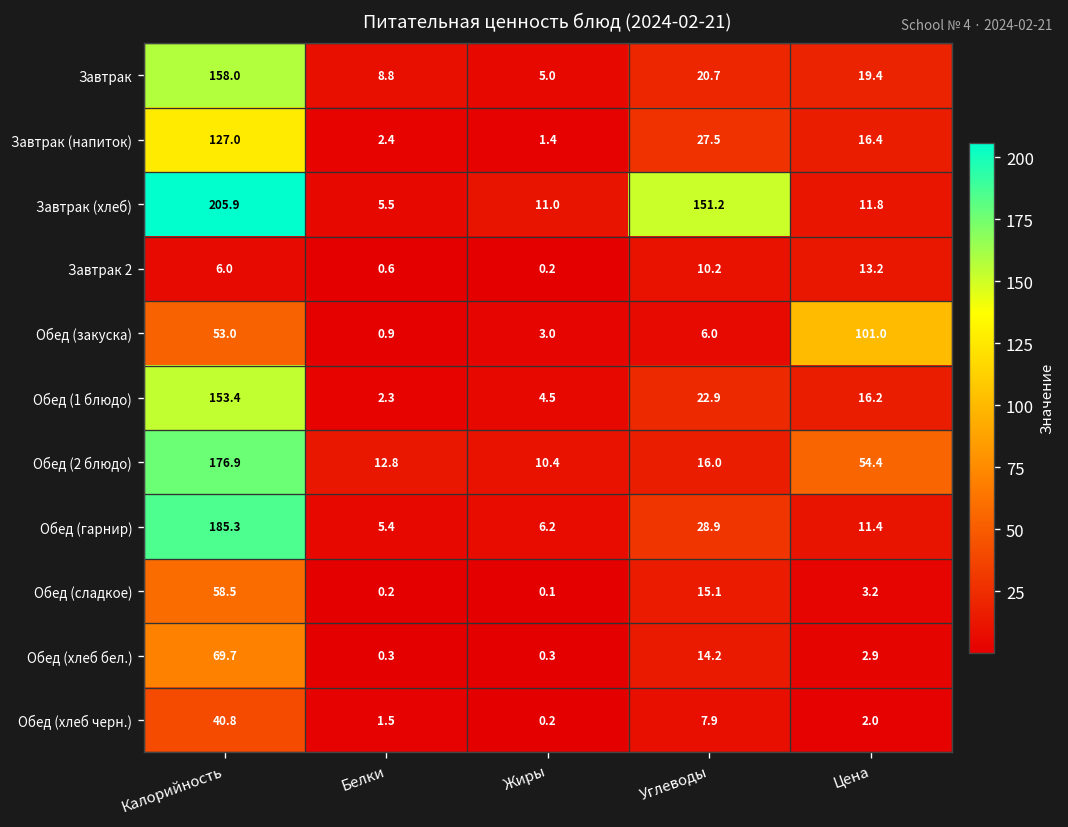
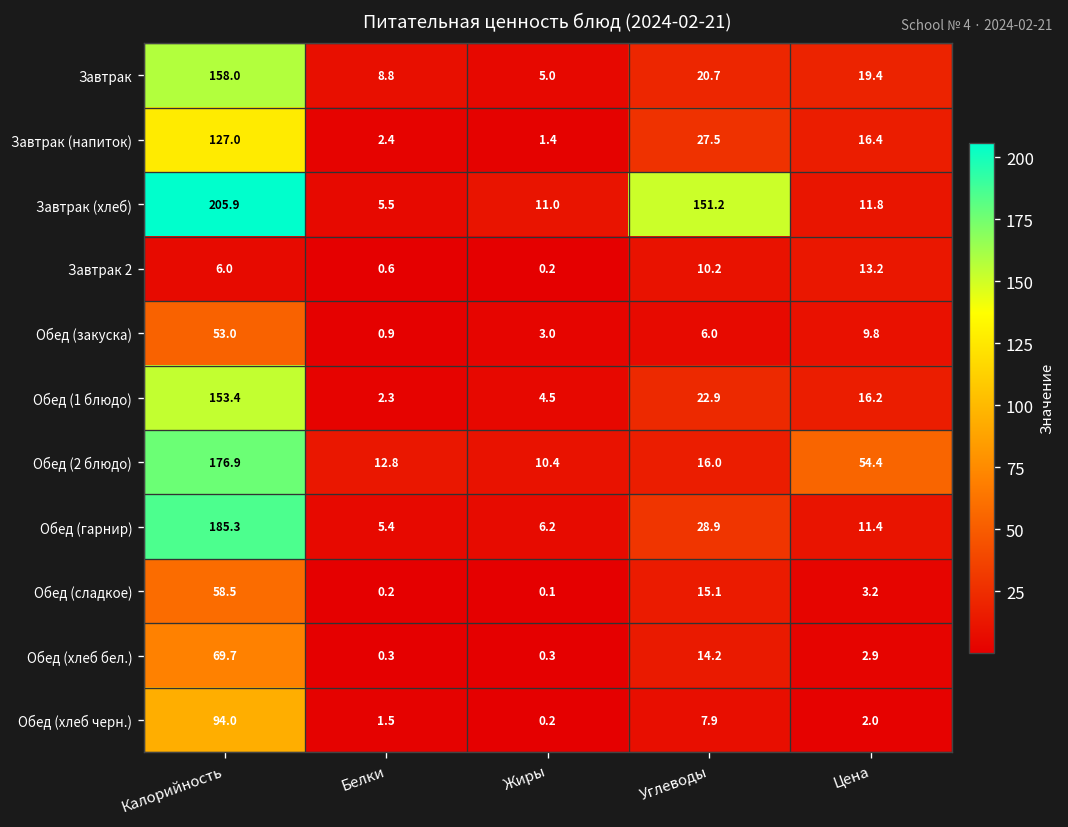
  {
    "Завтрак": {
      "Калорийность": 158.0,
      "Белки": 8.8,
      "Жиры": 5.0,
      "Углеводы": 20.7,
      "Цена": 19.4
    },
    "Завтрак (напиток)": {
      "Калорийность": 127.0,
      "Белки": 2.4,
      "Жиры": 1.4,
      "Углеводы": 27.5,
      "Цена": 16.4
    },
    "Завтрак (хлеб)": {
      "Калорийность": 205.9,
      "Белки": 5.5,
      "Жиры": 11.0,
      "Углеводы": 151.2,
      "Цена": 11.8
    },
    "Завтрак 2": {
      "Калорийность": 6.0,
      "Белки": 0.6,
      "Жиры": 0.2,
      "Углеводы": 10.2,
      "Цена": 13.2
    },
    "Обед (закуска)": {
      "Калорийность": 53.0,
      "Белки": 0.9,
      "Жиры": 3.0,
      "Углеводы": 6.0,
-     "Цена": 101.0
+     "Цена": 9.8
    },
    "Обед (1 блюдо)": {
      "Калорийность": 153.4,
      "Белки": 2.3,
      "Жиры": 4.5,
      "Углеводы": 22.9,
      "Цена": 16.2
    },
    "Обед (2 блюдо)": {
      "Калорийность": 176.9,
      "Белки": 12.8,
      "Жиры": 10.4,
      "Углеводы": 16.0,
      "Цена": 54.4
    },
    "Обед (гарнир)": {
      "Калорийность": 185.3,
      "Белки": 5.4,
      "Жиры": 6.2,
      "Углеводы": 28.9,
      "Цена": 11.4
    },
    "Обед (сладкое)": {
      "Калорийность": 58.5,
      "Белки": 0.2,
      "Жиры": 0.1,
      "Углеводы": 15.1,
      "Цена": 3.2
    },
    "Обед (хлеб бел.)": {
      "Калорийность": 69.7,
      "Белки": 0.3,
      "Жиры": 0.3,
      "Углеводы": 14.2,
      "Цена": 2.9
    },
    "Обед (хлеб черн.)": {
-     "Калорийность": 40.8,
+     "Калорийность": 94.0,
      "Белки": 1.5,
      "Жиры": 0.2,
      "Углеводы": 7.9,
      "Цена": 2.0
    }
  }
